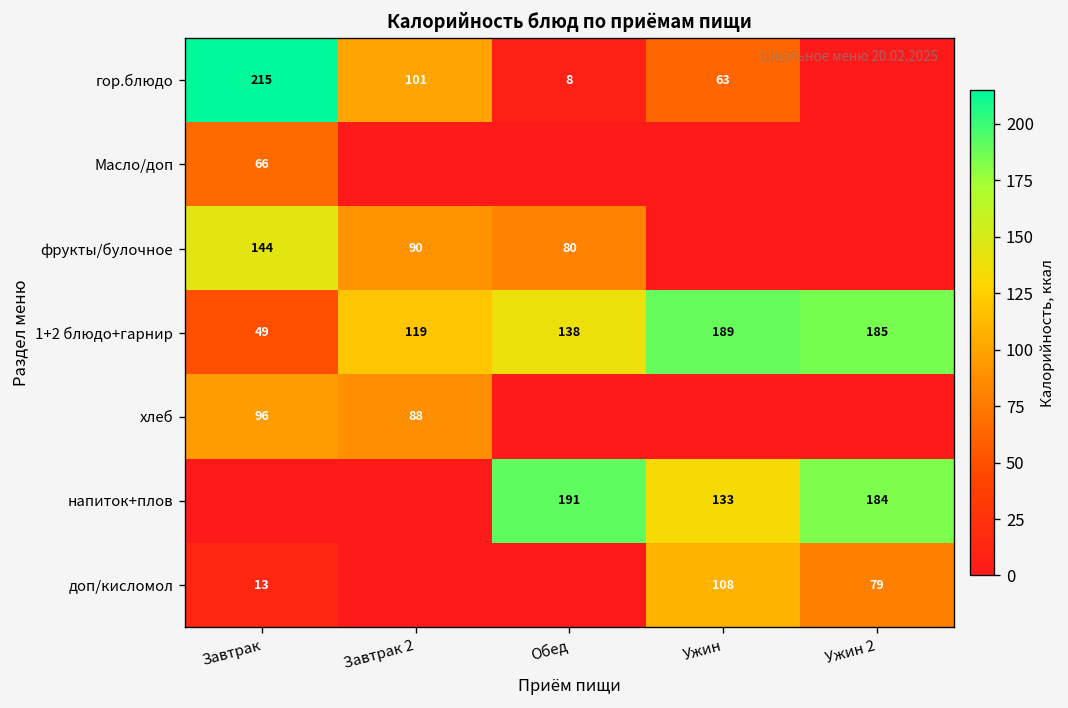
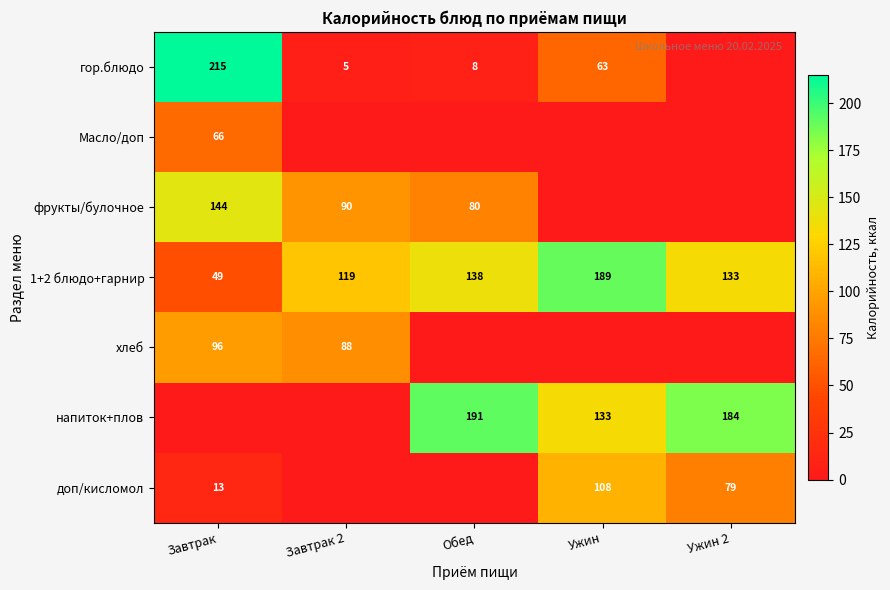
  {
    "гор.блюдо": {
      "Завтрак": 215,
-     "Завтрак 2": 101,
+     "Завтрак 2": 5,
      "Обед": 8,
      "Ужин": 63
    },
    "Масло/доп": {
      "Завтрак": 66
    },
    "фрукты/булочное": {
      "Завтрак": 144,
      "Завтрак 2": 90,
      "Обед": 80
    },
    "1+2 блюдо+гарнир": {
      "Завтрак": 49,
      "Завтрак 2": 119,
      "Обед": 138,
      "Ужин": 189,
-     "Ужин 2": 185
+     "Ужин 2": 133
    },
    "хлеб": {
      "Завтрак": 96,
      "Завтрак 2": 88
    },
    "напиток+плов": {
      "Обед": 191,
      "Ужин": 133,
      "Ужин 2": 184
    },
    "доп/кисломол": {
      "Завтрак": 13,
      "Ужин": 108,
      "Ужин 2": 79
    }
  }
